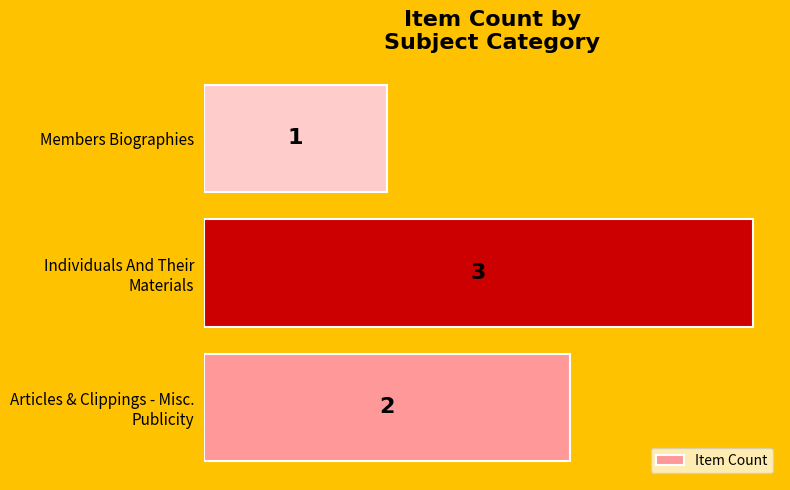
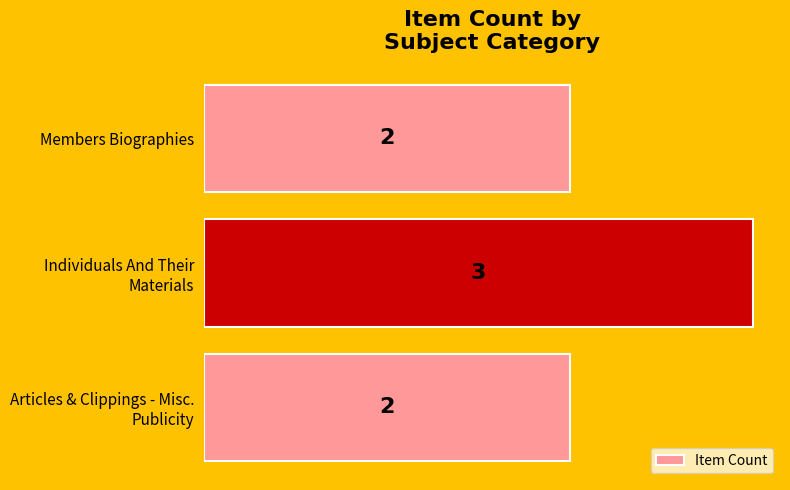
  {
-   "Members Biographies": 1,
+   "Members Biographies": 2,
    "Individuals And Their Materials": 3,
    "Articles & Clippings - Misc. Publicity": 2
  }
